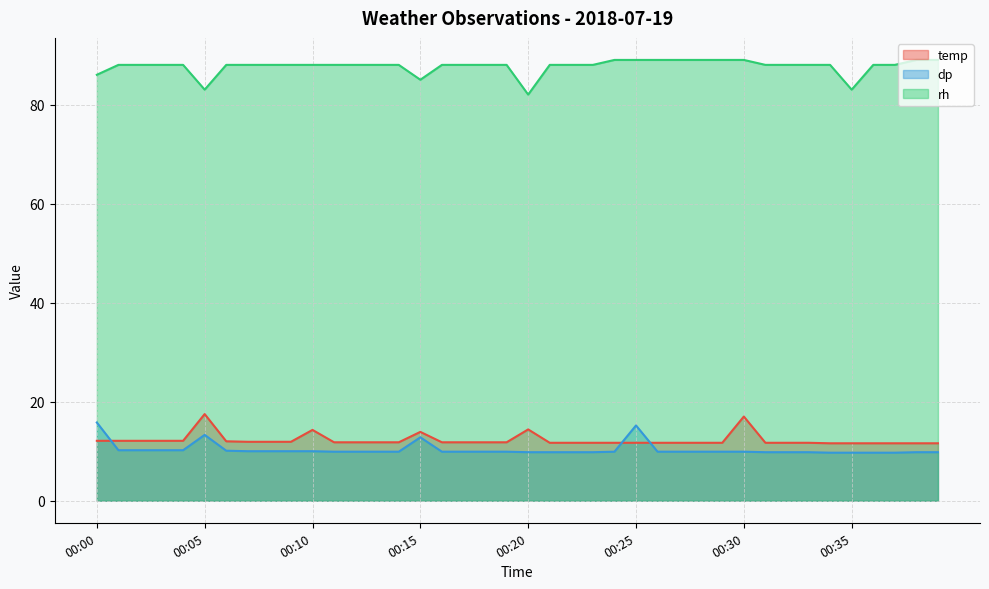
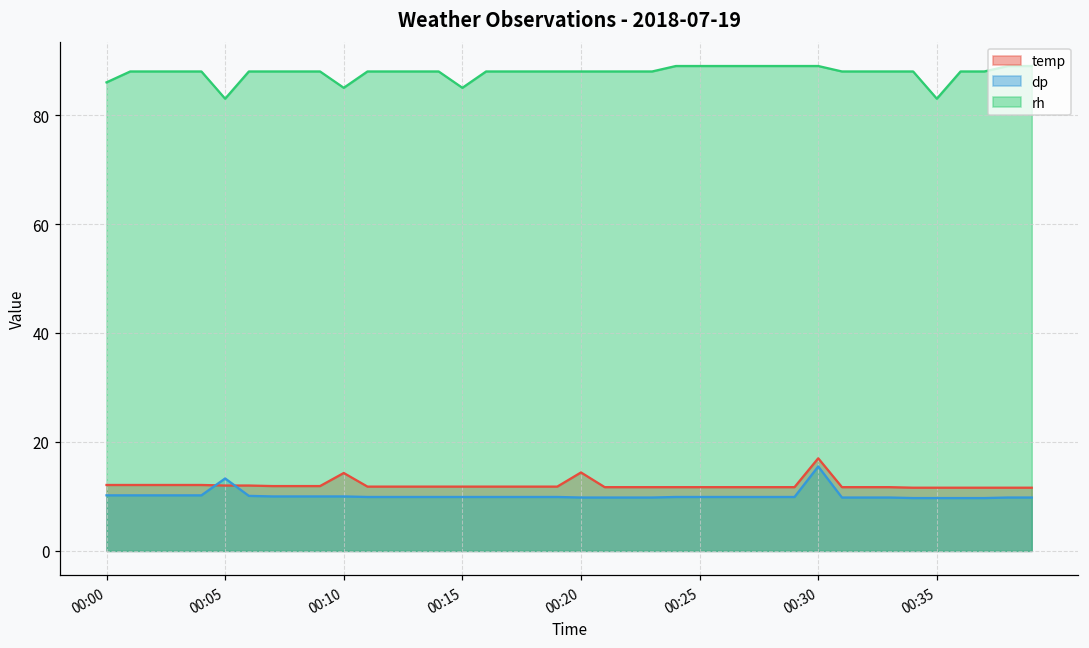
  {
    "temp": {
      "00:00": 12,
-     "00:05": 18,
+     "00:05": 12,
      "00:10": 14,
-     "00:15": 14,
+     "00:15": 12,
      "00:20": 14,
      "00:25": 12,
      "00:30": 17,
      "00:35": 12
    },
    "dp": {
-     "00:00": 16,
+     "00:00": 10,
      "00:05": 13,
      "00:10": 10,
-     "00:15": 13,
+     "00:15": 10,
      "00:20": 10,
-     "00:25": 15,
-     "00:30": 10,
+     "00:25": 10,
+     "00:30": 16,
      "00:35": 10
    },
    "rh": {
      "00:00": 86,
      "00:05": 83,
-     "00:10": 88,
+     "00:10": 85,
      "00:15": 85,
-     "00:20": 82,
+     "00:20": 88,
      "00:25": 89,
      "00:30": 89,
      "00:35": 83
    }
  }
